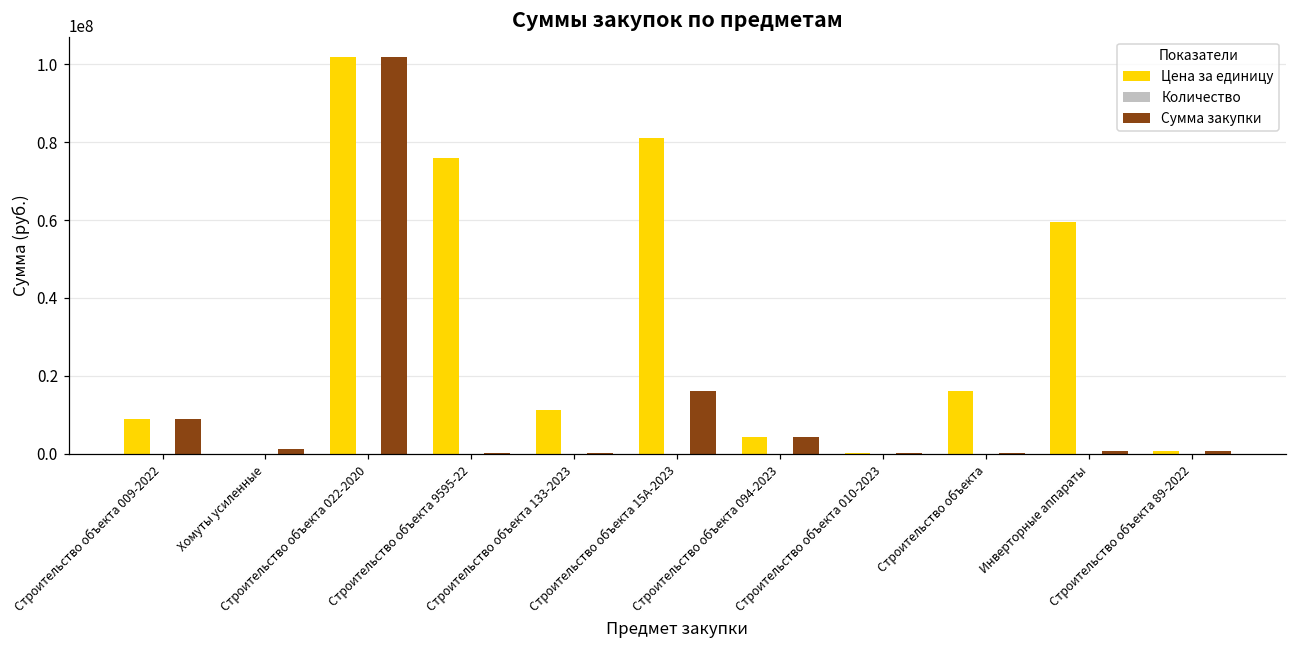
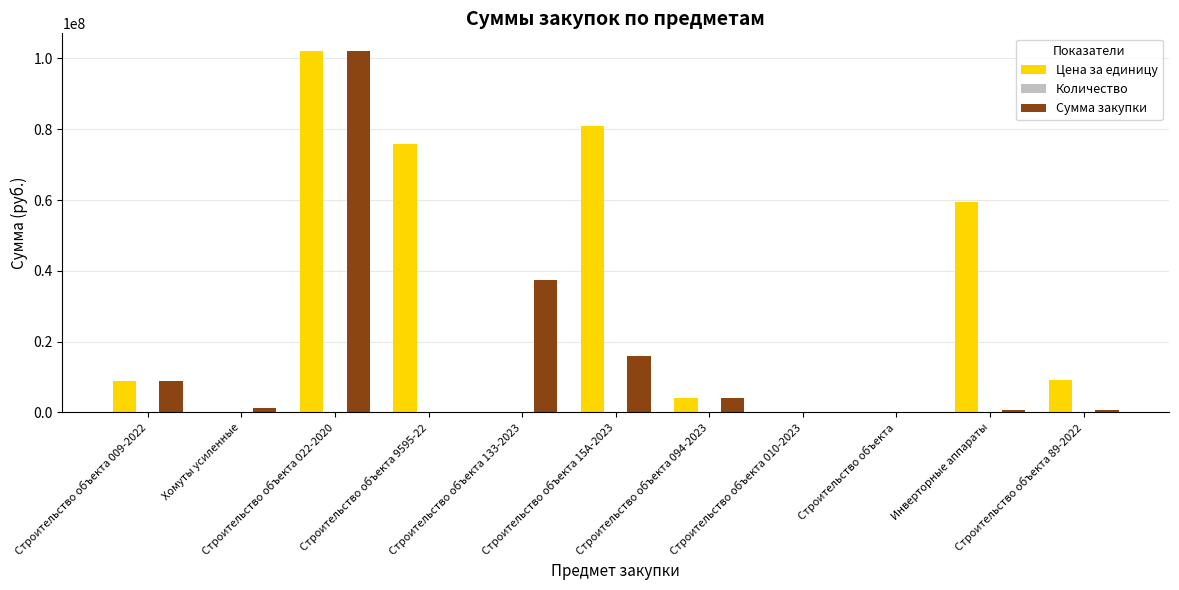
  {
    "Цена за единицу": {
      "Строительство объекта 009-2022": 9000000,
      "Строительство объекта 022-2020": 102000000,
      "Строительство объекта 9595-22": 76000000,
-     "Строительство объекта 133-2023": 11000000,
+     "Строительство объекта 133-2023": 0,
      "Строительство объекта 15А-2023": 81000000,
      "Строительство объекта 094-2023": 4000000,
-     "Строительство объекта": 16000000,
+     "Строительство объекта": 0,
      "Инверторные аппараты": 60000000,
-     "Строительство объекта 89-2022": 1000000
+     "Строительство объекта 89-2022": 9000000
    },
    "Сумма закупки": {
      "Строительство объекта 009-2022": 9000000,
      "Хомуты усиленные": 1000000,
      "Строительство объекта 022-2020": 102000000,
-     "Строительство объекта 133-2023": 0,
+     "Строительство объекта 133-2023": 37000000,
      "Строительство объекта 15А-2023": 16000000,
      "Строительство объекта 094-2023": 4000000,
      "Строительство объекта 89-2022": 1000000
    }
  }
